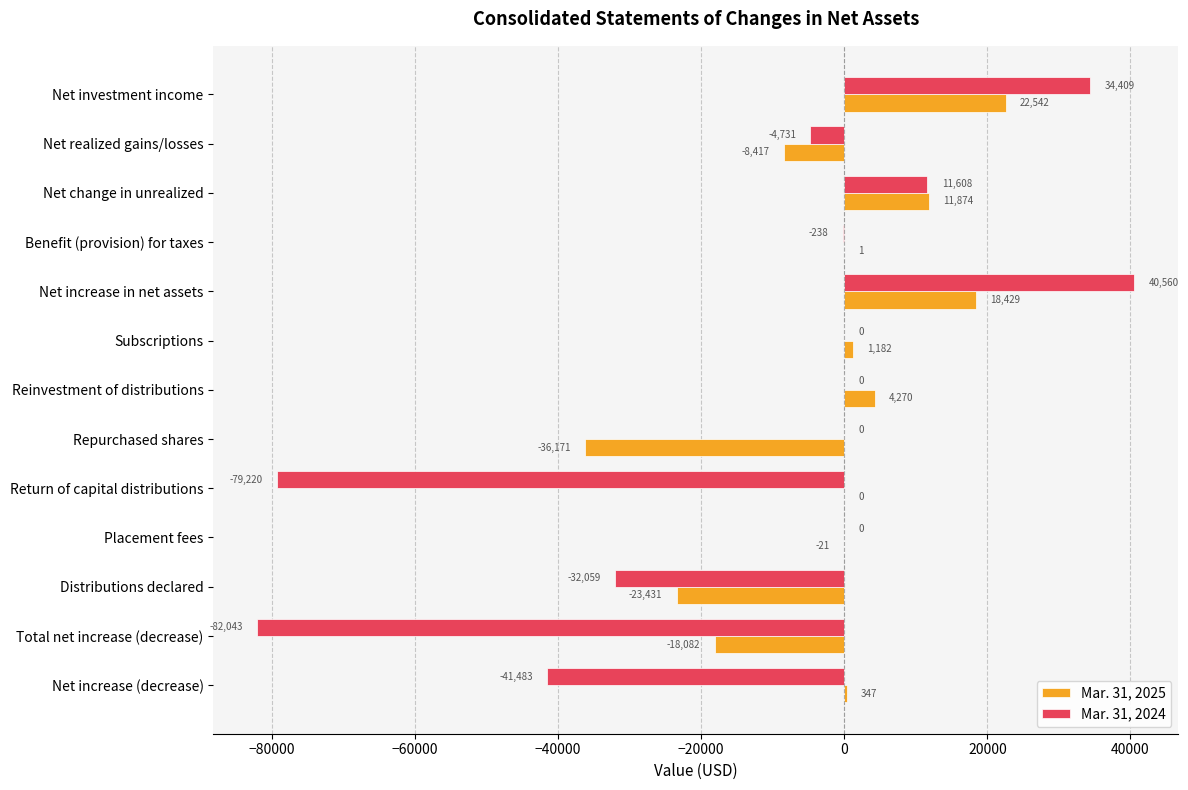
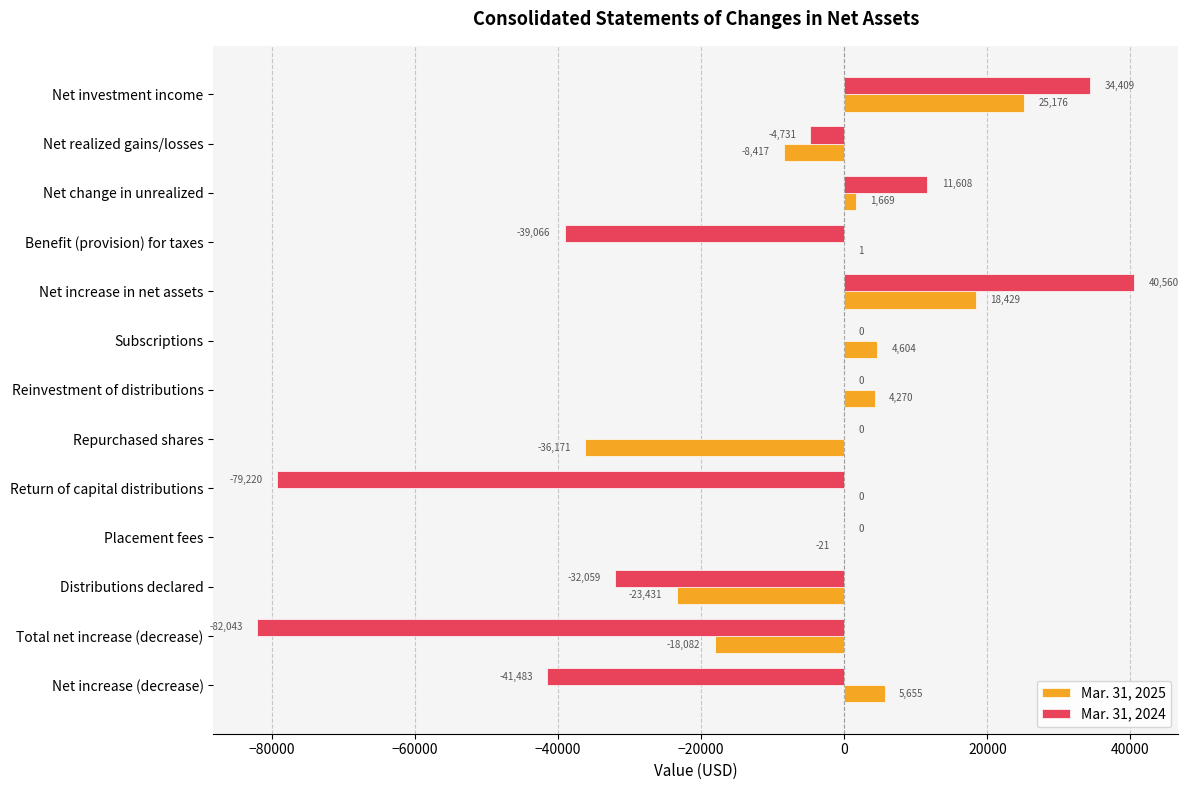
  {
    "Mar. 31, 2025": {
-     "Net investment income": "22,542",
+     "Net investment income": "25,176",
      "Net realized gains/losses": "-8,417",
-     "Net change in unrealized": "11,874",
+     "Net change in unrealized": "1,669",
      "Benefit (provision) for taxes": "1",
      "Net increase in net assets": "18,429",
-     "Subscriptions": "1,182",
+     "Subscriptions": "4,604",
      "Reinvestment of distributions": "4,270",
      "Repurchased shares": "-36,171",
      "Return of capital distributions": "0",
      "Placement fees": "-21",
      "Distributions declared": "-23,431",
      "Total net increase (decrease)": "-18,082",
-     "Net increase (decrease)": "347"
+     "Net increase (decrease)": "5,655"
    },
    "Mar. 31, 2024": {
      "Net investment income": "34,409",
      "Net realized gains/losses": "-4,731",
      "Net change in unrealized": "11,608",
-     "Benefit (provision) for taxes": "-238",
+     "Benefit (provision) for taxes": "-39,066",
      "Net increase in net assets": "40,560",
      "Subscriptions": "0",
      "Reinvestment of distributions": "0",
      "Repurchased shares": "0",
      "Return of capital distributions": "-79,220",
      "Placement fees": "0",
      "Distributions declared": "-32,059",
      "Total net increase (decrease)": "-82,043",
      "Net increase (decrease)": "-41,483"
    }
  }
